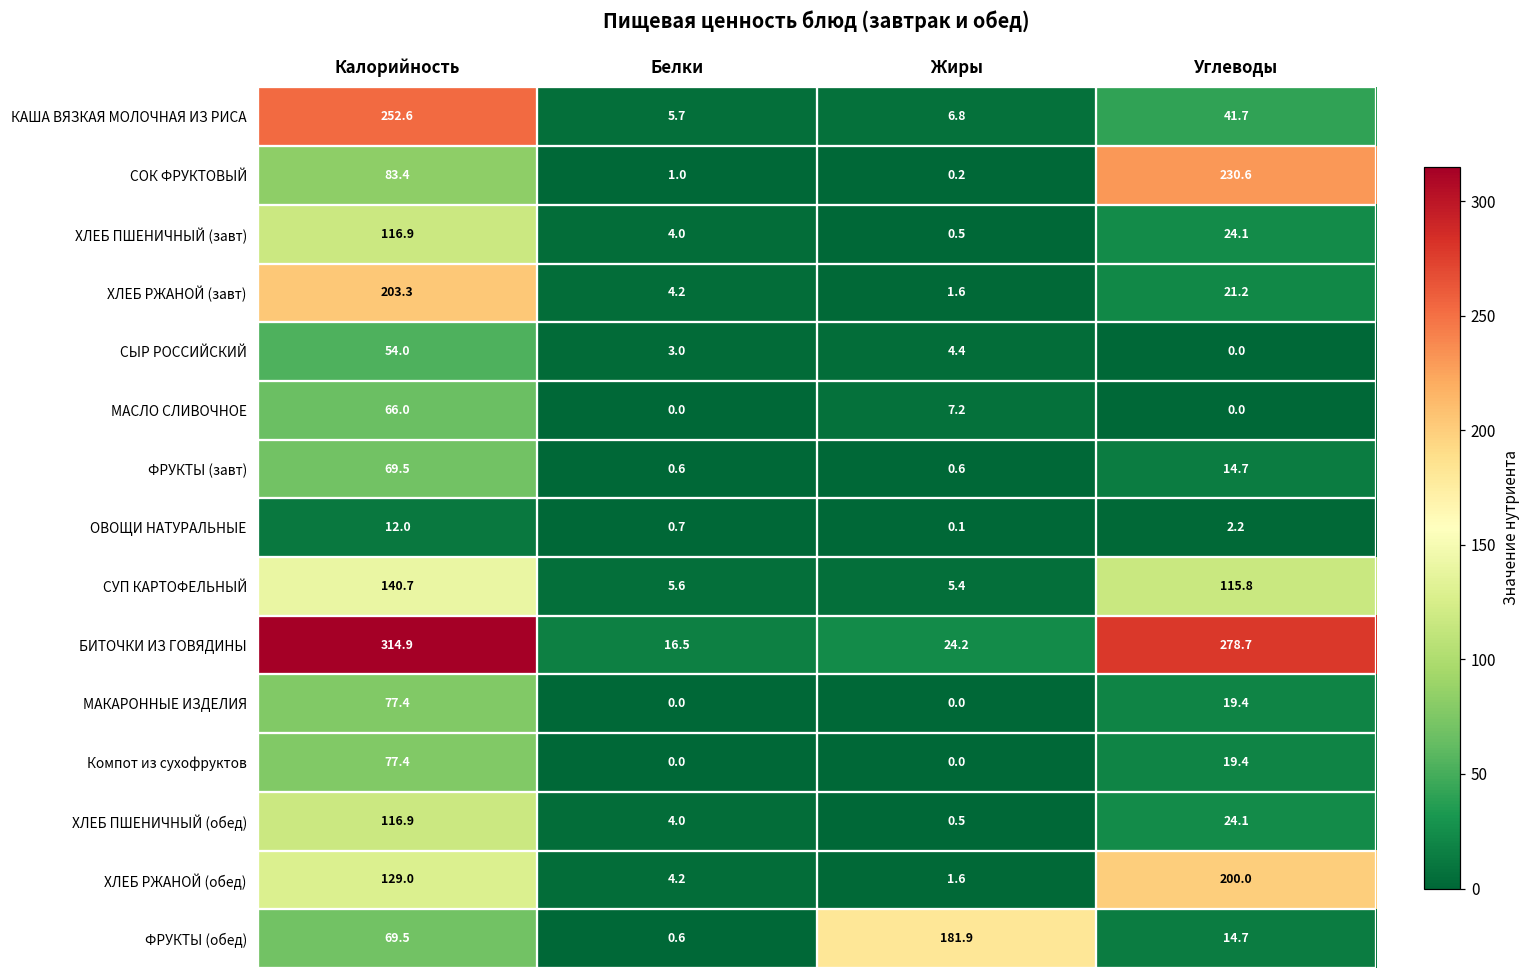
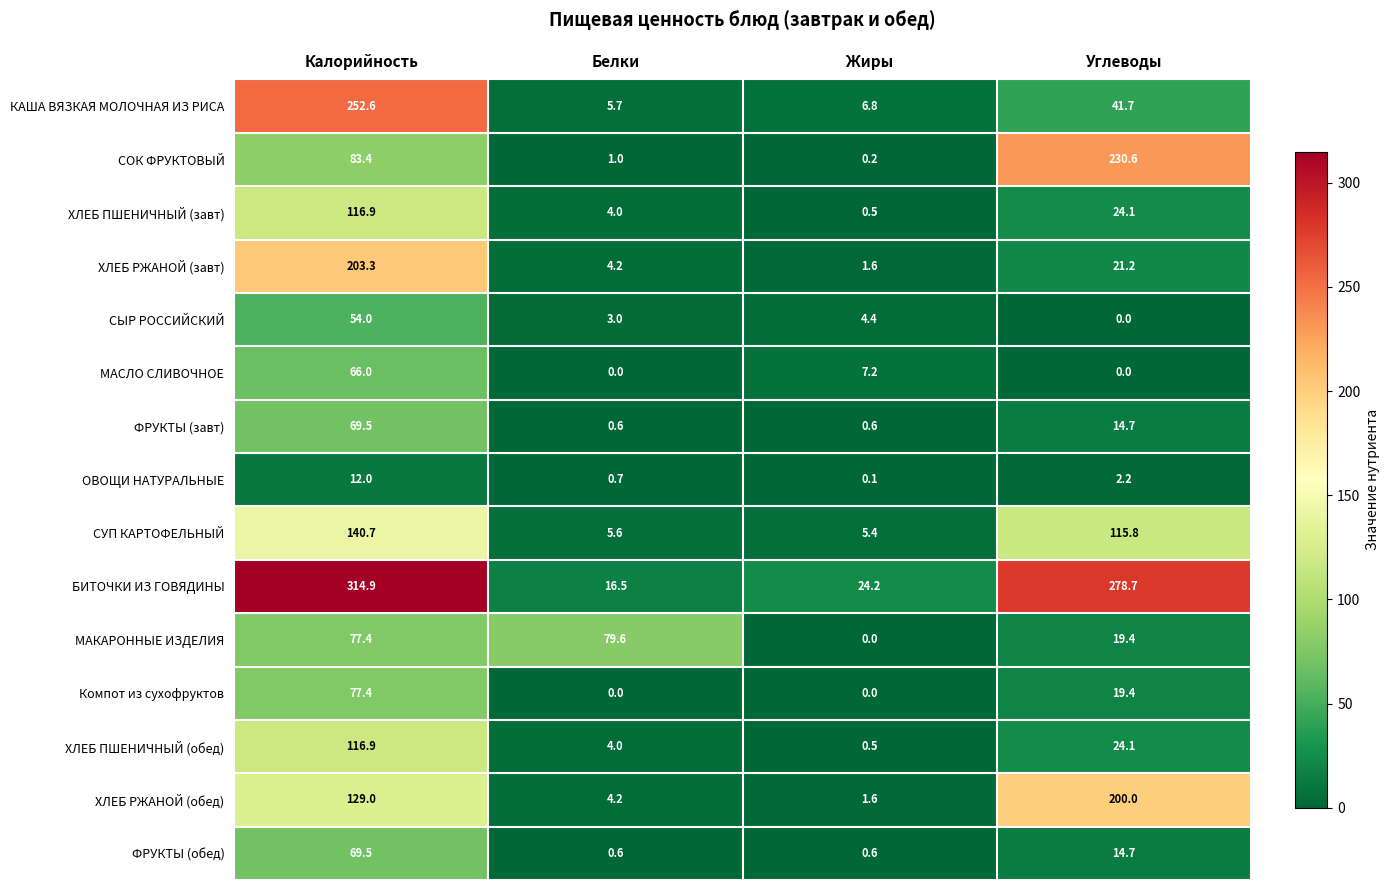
  {
    "КАША ВЯЗКАЯ МОЛОЧНАЯ ИЗ РИСА": {
      "Калорийность": 252.6,
      "Белки": 5.7,
      "Жиры": 6.8,
      "Углеводы": 41.7
    },
    "СОК ФРУКТОВЫЙ": {
      "Калорийность": 83.4,
      "Белки": 1.0,
      "Жиры": 0.2,
      "Углеводы": 230.6
    },
    "ХЛЕБ ПШЕНИЧНЫЙ (завт)": {
      "Калорийность": 116.9,
      "Белки": 4.0,
      "Жиры": 0.5,
      "Углеводы": 24.1
    },
    "ХЛЕБ РЖАНОЙ (завт)": {
      "Калорийность": 203.3,
      "Белки": 4.2,
      "Жиры": 1.6,
      "Углеводы": 21.2
    },
    "СЫР РОССИЙСКИЙ": {
      "Калорийность": 54.0,
      "Белки": 3.0,
      "Жиры": 4.4,
      "Углеводы": 0.0
    },
    "МАСЛО СЛИВОЧНОЕ": {
      "Калорийность": 66.0,
      "Белки": 0.0,
      "Жиры": 7.2,
      "Углеводы": 0.0
    },
    "ФРУКТЫ (завт)": {
      "Калорийность": 69.5,
      "Белки": 0.6,
      "Жиры": 0.6,
      "Углеводы": 14.7
    },
    "ОВОЩИ НАТУРАЛЬНЫЕ": {
      "Калорийность": 12.0,
      "Белки": 0.7,
      "Жиры": 0.1,
      "Углеводы": 2.2
    },
    "СУП КАРТОФЕЛЬНЫЙ": {
      "Калорийность": 140.7,
      "Белки": 5.6,
      "Жиры": 5.4,
      "Углеводы": 115.8
    },
    "БИТОЧКИ ИЗ ГОВЯДИНЫ": {
      "Калорийность": 314.9,
      "Белки": 16.5,
      "Жиры": 24.2,
      "Углеводы": 278.7
    },
    "МАКАРОННЫЕ ИЗДЕЛИЯ": {
      "Калорийность": 77.4,
-     "Белки": 0.0,
+     "Белки": 79.6,
      "Жиры": 0.0,
      "Углеводы": 19.4
    },
    "Компот из сухофруктов": {
      "Калорийность": 77.4,
      "Белки": 0.0,
      "Жиры": 0.0,
      "Углеводы": 19.4
    },
    "ХЛЕБ ПШЕНИЧНЫЙ (обед)": {
      "Калорийность": 116.9,
      "Белки": 4.0,
      "Жиры": 0.5,
      "Углеводы": 24.1
    },
    "ХЛЕБ РЖАНОЙ (обед)": {
      "Калорийность": 129.0,
      "Белки": 4.2,
      "Жиры": 1.6,
      "Углеводы": 200.0
    },
    "ФРУКТЫ (обед)": {
      "Калорийность": 69.5,
      "Белки": 0.6,
-     "Жиры": 181.9,
+     "Жиры": 0.6,
      "Углеводы": 14.7
    }
  }
